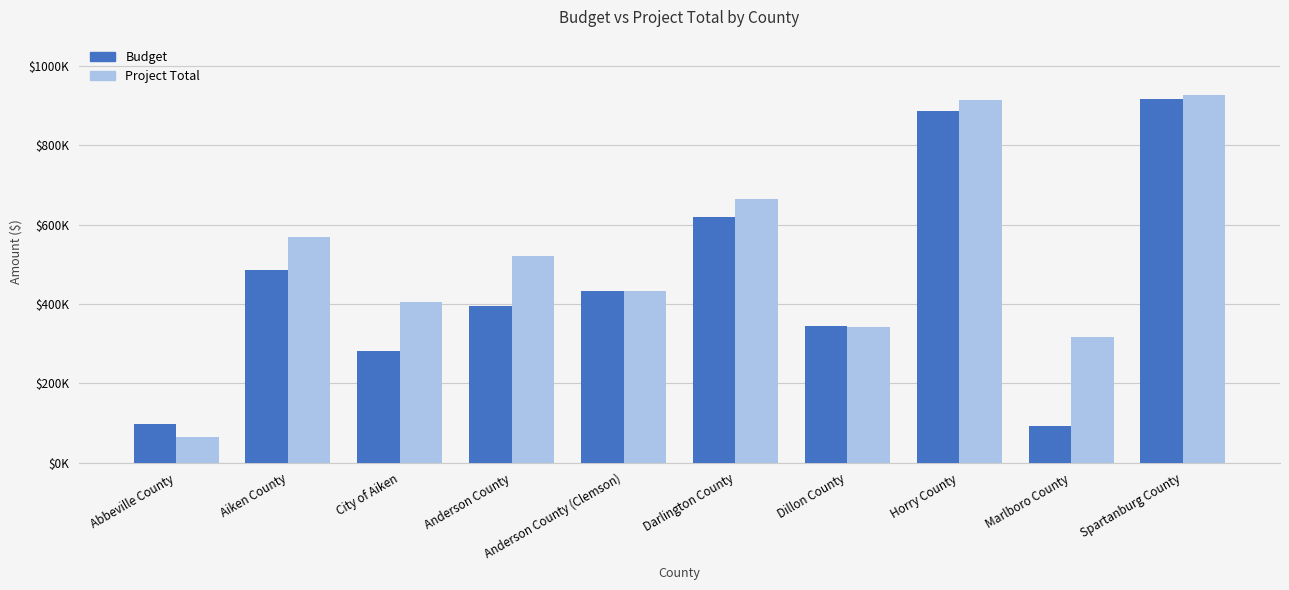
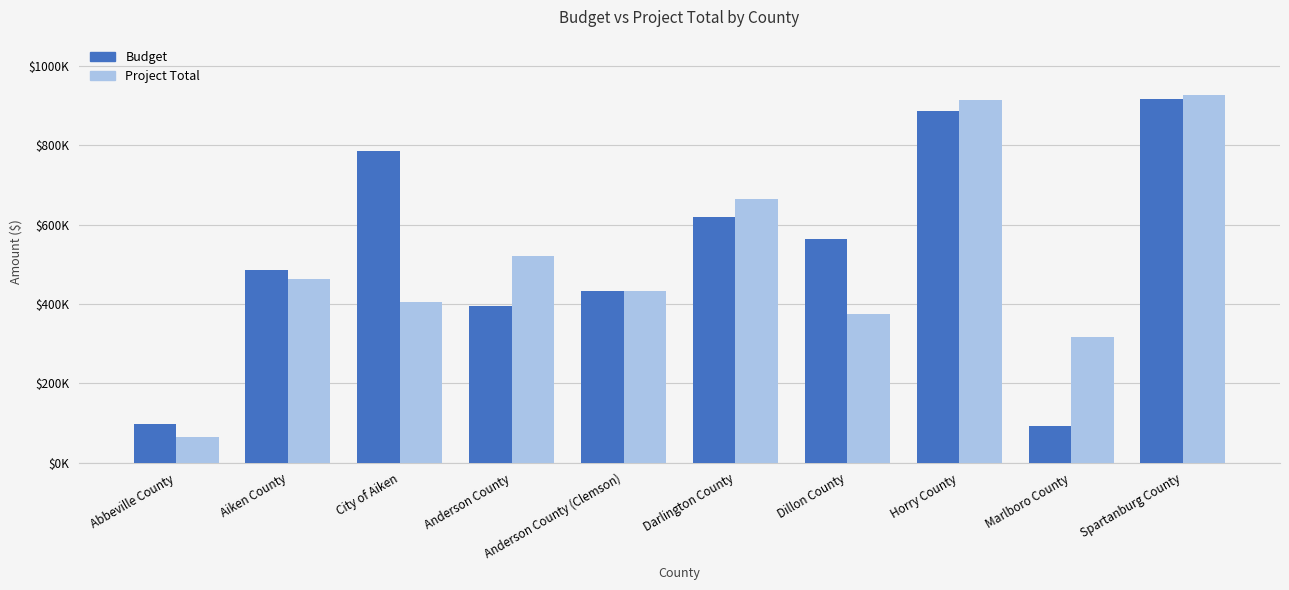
  {
    "Budget": {
      "Abbeville County": "$100000",
      "Aiken County": "$480000",
-     "City of Aiken": "$280000",
+     "City of Aiken": "$790000",
      "Anderson County": "$400000",
      "Anderson County (Clemson)": "$430000",
      "Darlington County": "$620000",
-     "Dillon County": "$350000",
+     "Dillon County": "$560000",
      "Horry County": "$890000",
      "Marlboro County": "$90000",
      "Spartanburg County": "$920000"
    },
    "Project Total": {
      "Abbeville County": "$70000",
-     "Aiken County": "$570000",
+     "Aiken County": "$460000",
      "City of Aiken": "$410000",
      "Anderson County": "$520000",
      "Anderson County (Clemson)": "$430000",
      "Darlington County": "$660000",
-     "Dillon County": "$340000",
+     "Dillon County": "$370000",
      "Horry County": "$910000",
      "Marlboro County": "$320000",
      "Spartanburg County": "$930000"
    }
  }
